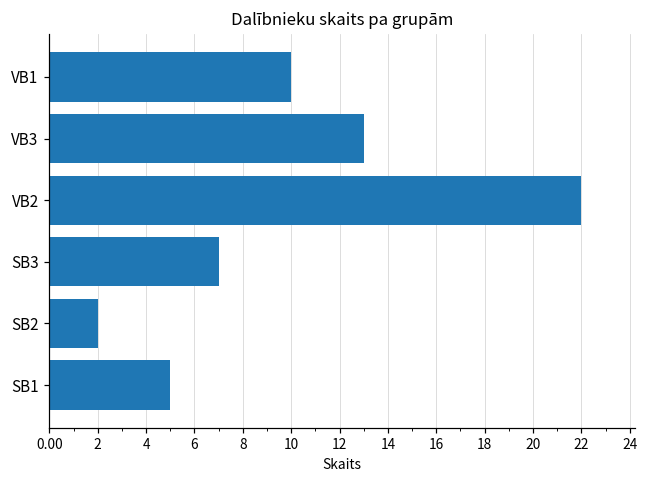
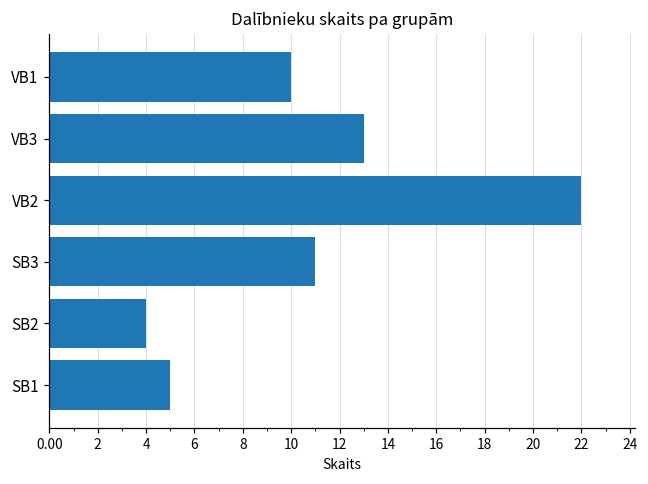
  {
    "VB1": 10,
    "VB3": 13,
    "VB2": 22,
-   "SB3": 7,
-   "SB2": 2,
+   "SB3": 11,
+   "SB2": 4,
    "SB1": 5
  }
